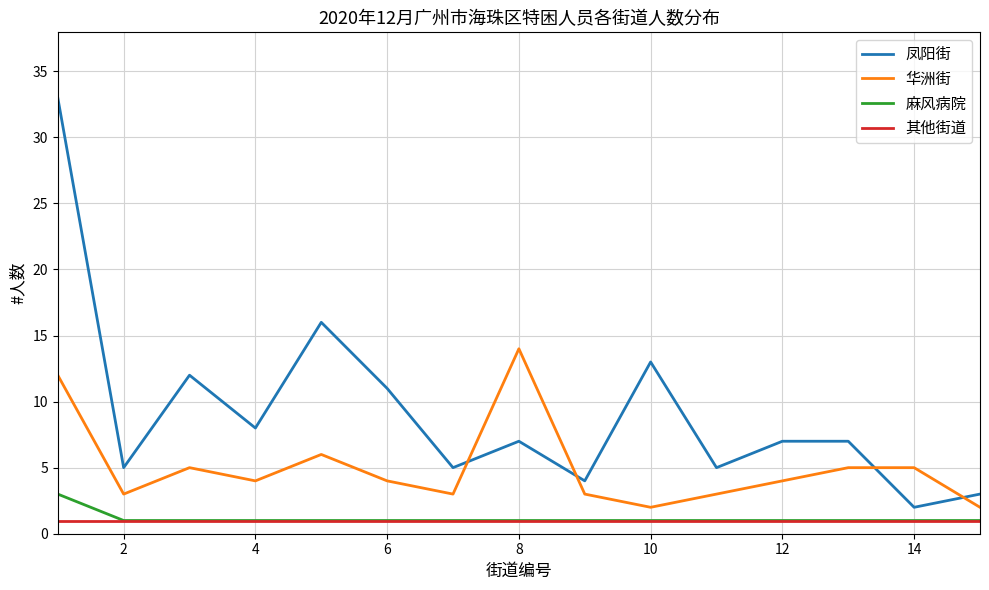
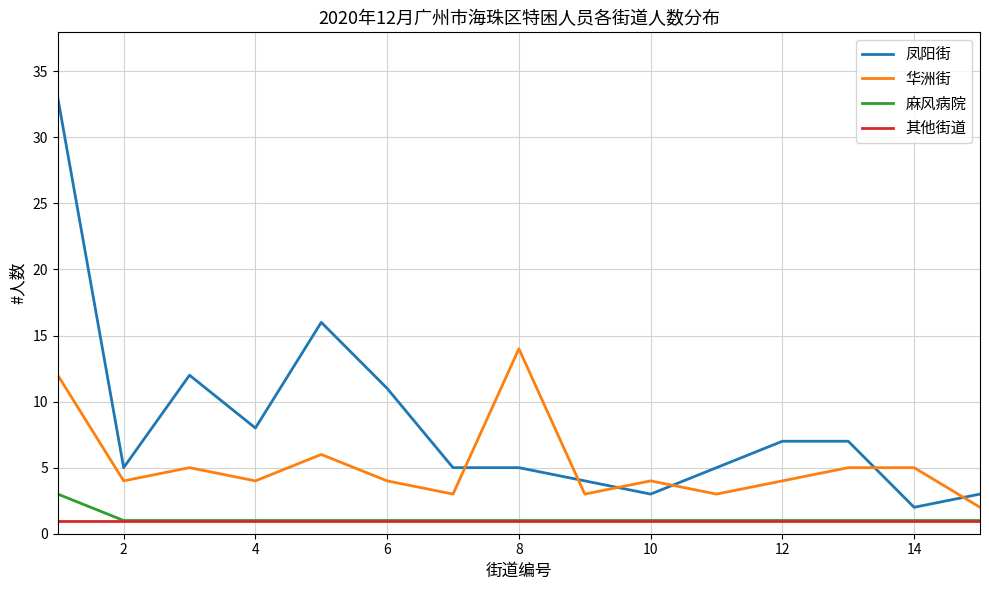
  {
    "凤阳街": {
      "2": 5,
      "4": 8,
      "6": 11,
-     "8": 7,
-     "10": 13,
+     "8": 5,
+     "10": 3,
      "12": 7,
      "14": 2
    },
    "华洲街": {
-     "2": 3,
+     "2": 4,
      "4": 4,
      "6": 4,
      "8": 14,
-     "10": 2,
+     "10": 4,
      "12": 4,
      "14": 5
    }
  }
